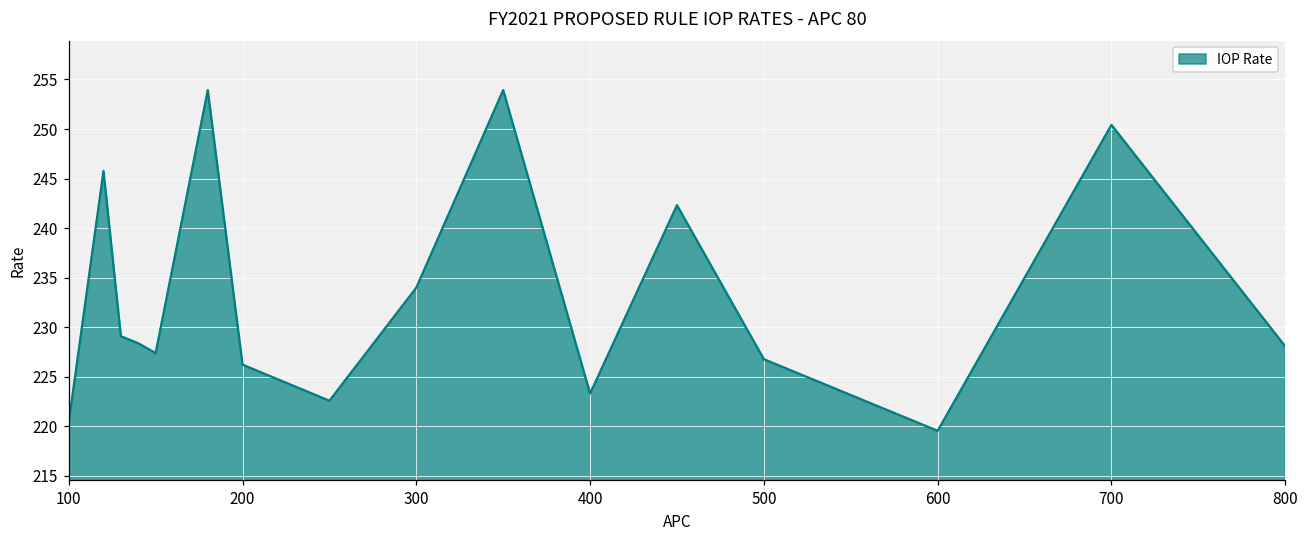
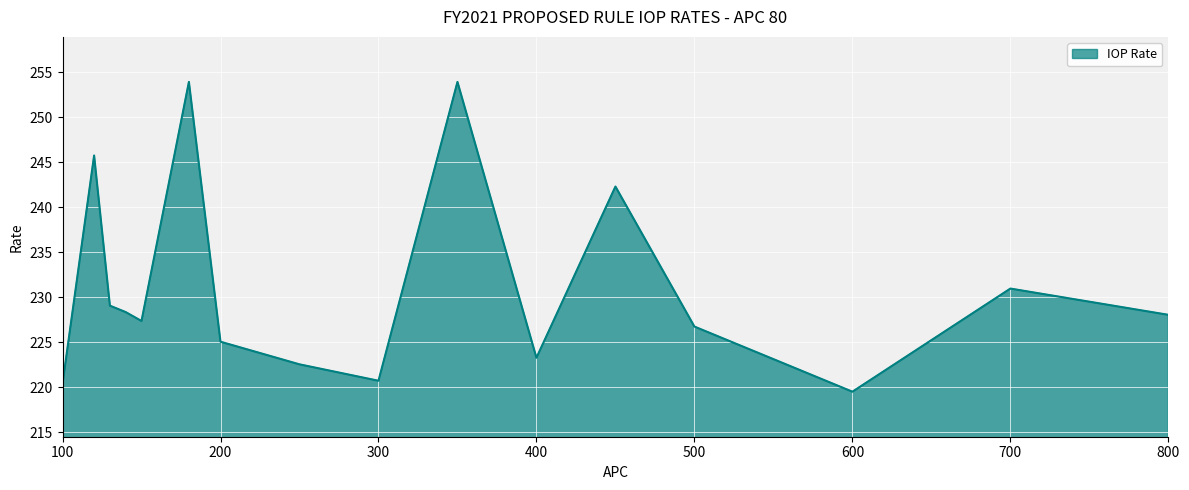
  {
    "100": 220,
-   "200": 226,
-   "300": 234,
+   "200": 225,
+   "300": 221,
    "400": 223,
    "500": 227,
    "600": 220,
-   "700": 250,
+   "700": 231,
    "800": 228
  }
